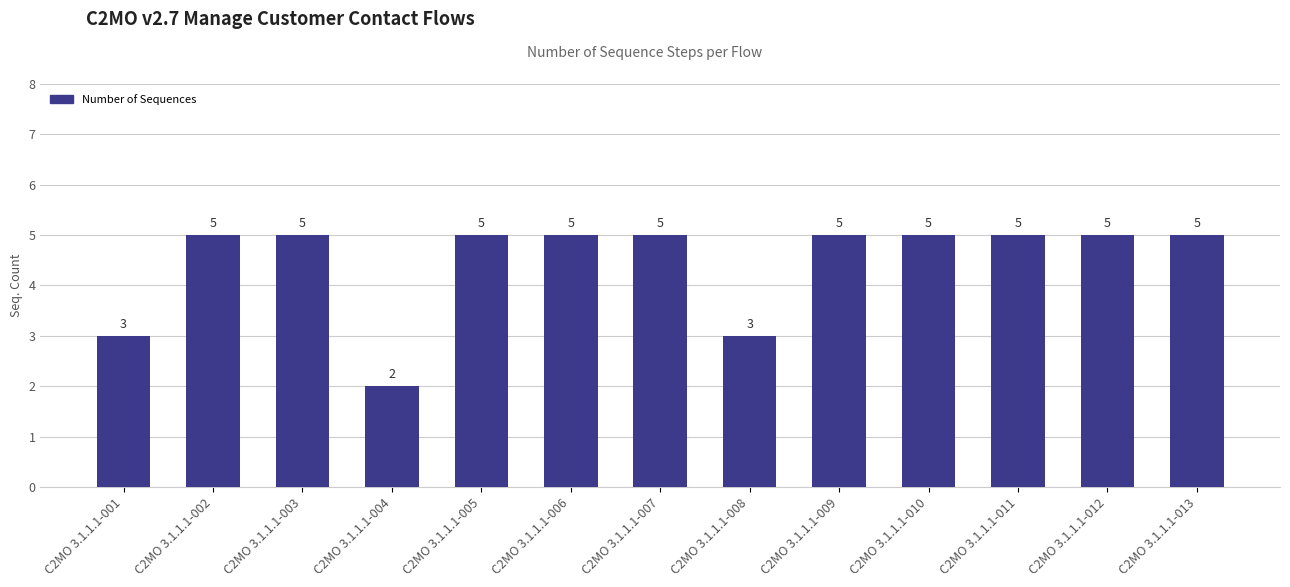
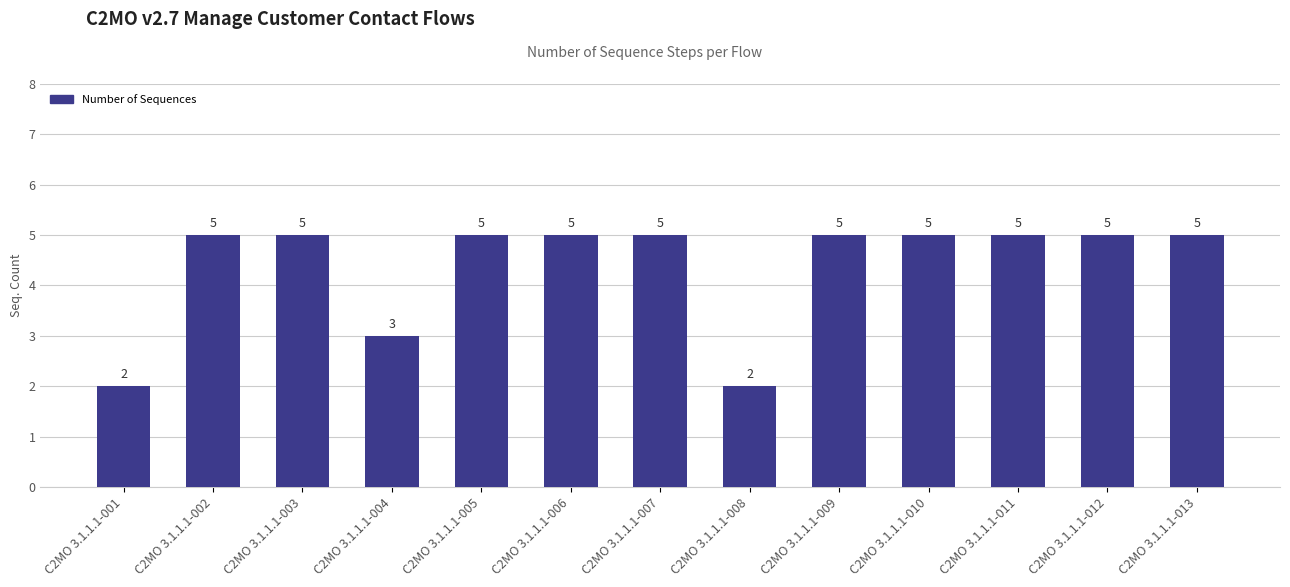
  {
-   "C2MO 3.1.1.1-001": 3,
+   "C2MO 3.1.1.1-001": 2,
    "C2MO 3.1.1.1-002": 5,
    "C2MO 3.1.1.1-003": 5,
-   "C2MO 3.1.1.1-004": 2,
+   "C2MO 3.1.1.1-004": 3,
    "C2MO 3.1.1.1-005": 5,
    "C2MO 3.1.1.1-006": 5,
    "C2MO 3.1.1.1-007": 5,
-   "C2MO 3.1.1.1-008": 3,
+   "C2MO 3.1.1.1-008": 2,
    "C2MO 3.1.1.1-009": 5,
    "C2MO 3.1.1.1-010": 5,
    "C2MO 3.1.1.1-011": 5,
    "C2MO 3.1.1.1-012": 5,
    "C2MO 3.1.1.1-013": 5
  }
